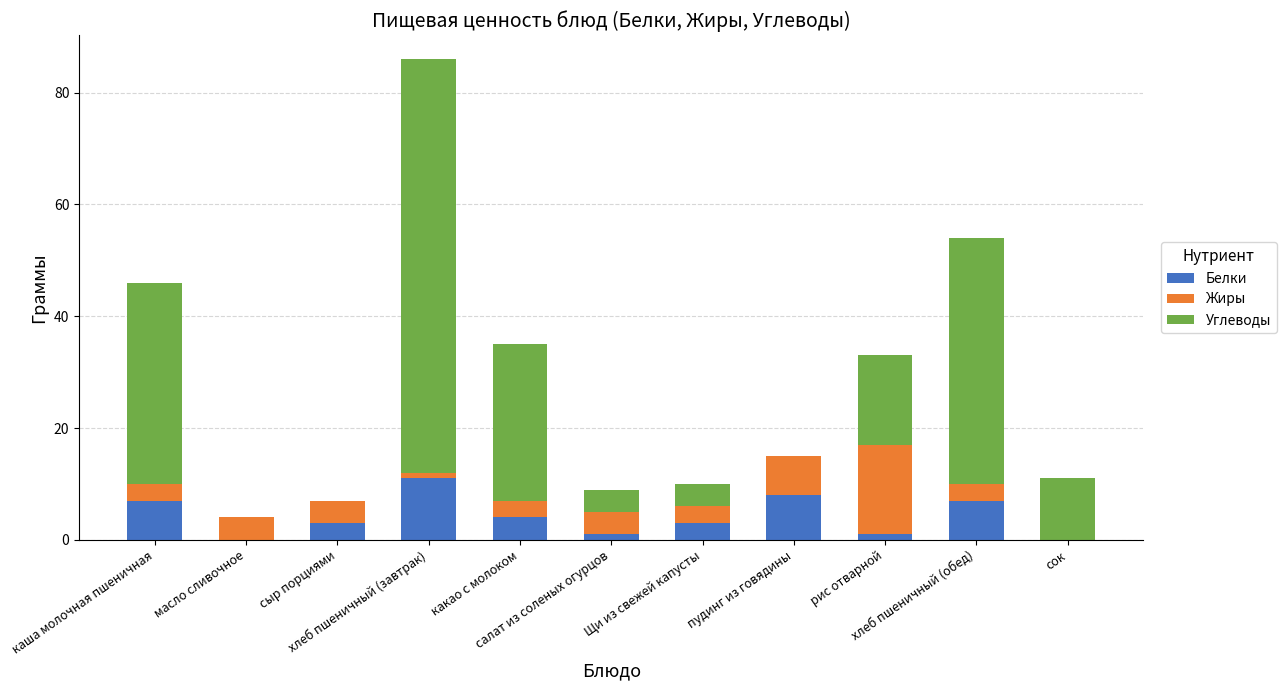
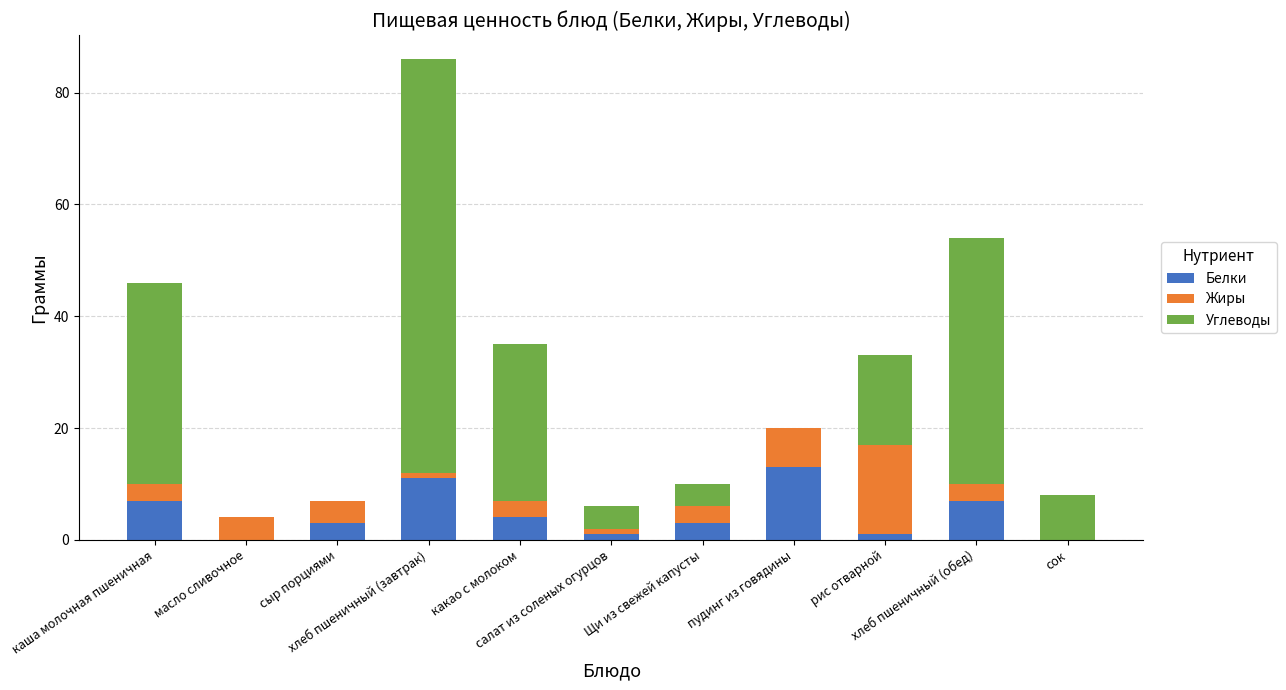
  {
    "Белки": {
      "каша молочная пшеничная": 7,
      "масло сливочное": 0,
      "сыр порциями": 3,
      "хлеб пшеничный (завтрак)": 11,
      "какао с молоком": 4,
      "салат из соленых огурцов": 1,
      "Щи из свежей капусты": 3,
-     "пудинг из говядины": 8,
+     "пудинг из говядины": 13,
      "рис отварной": 1,
      "хлеб пшеничный (обед)": 7,
      "сок": 0
    },
    "Жиры": {
      "каша молочная пшеничная": 3,
      "масло сливочное": 4,
      "сыр порциями": 4,
      "хлеб пшеничный (завтрак)": 1,
      "какао с молоком": 3,
-     "салат из соленых огурцов": 4,
+     "салат из соленых огурцов": 1,
      "Щи из свежей капусты": 3,
      "пудинг из говядины": 7,
      "рис отварной": 16,
      "хлеб пшеничный (обед)": 3,
      "сок": 0
    },
    "Углеводы": {
      "каша молочная пшеничная": 36,
      "масло сливочное": 0,
      "сыр порциями": 0,
      "хлеб пшеничный (завтрак)": 74,
      "какао с молоком": 28,
      "салат из соленых огурцов": 4,
      "Щи из свежей капусты": 4,
      "пудинг из говядины": 0,
      "рис отварной": 16,
      "хлеб пшеничный (обед)": 44,
-     "сок": 11
+     "сок": 8
    }
  }
